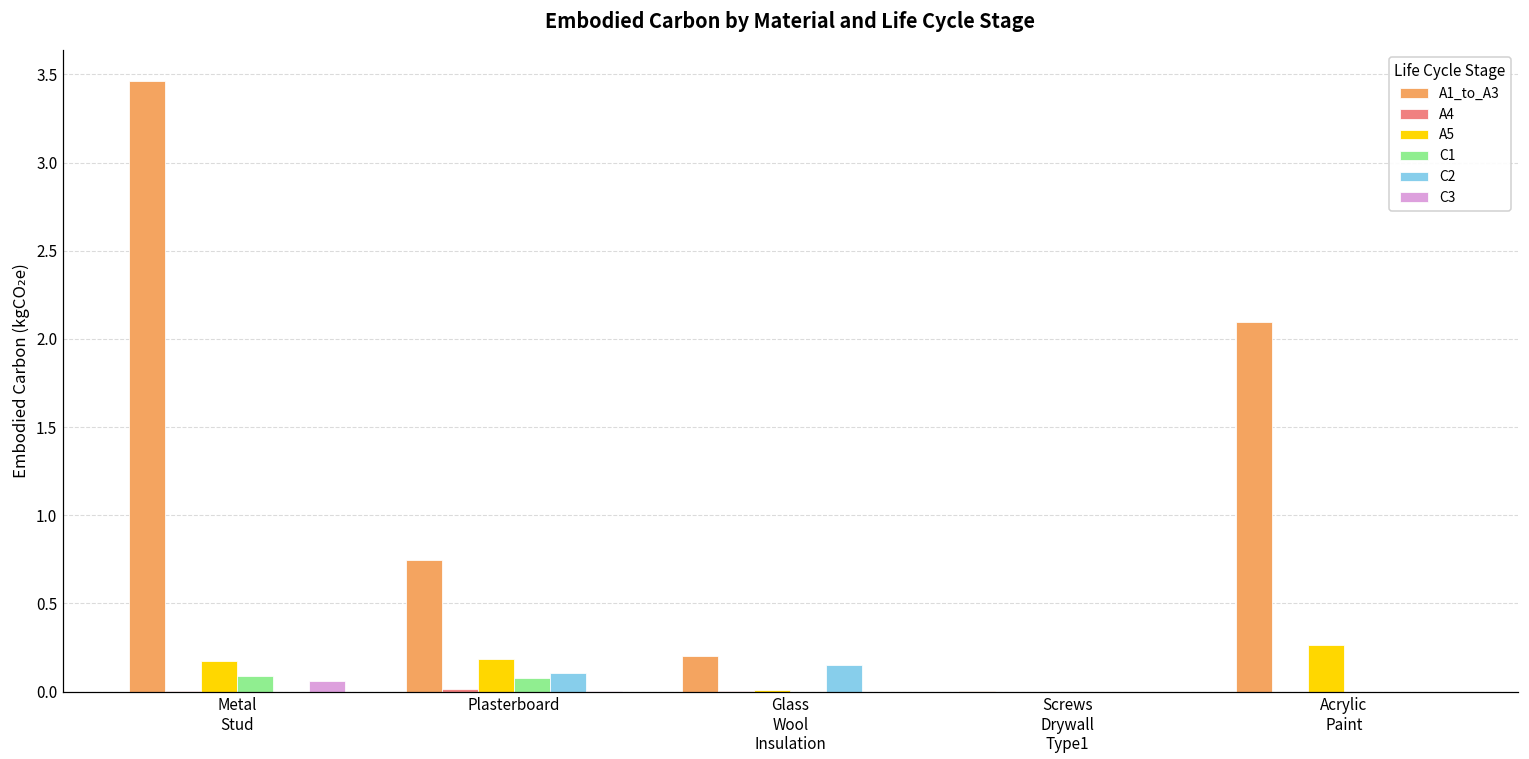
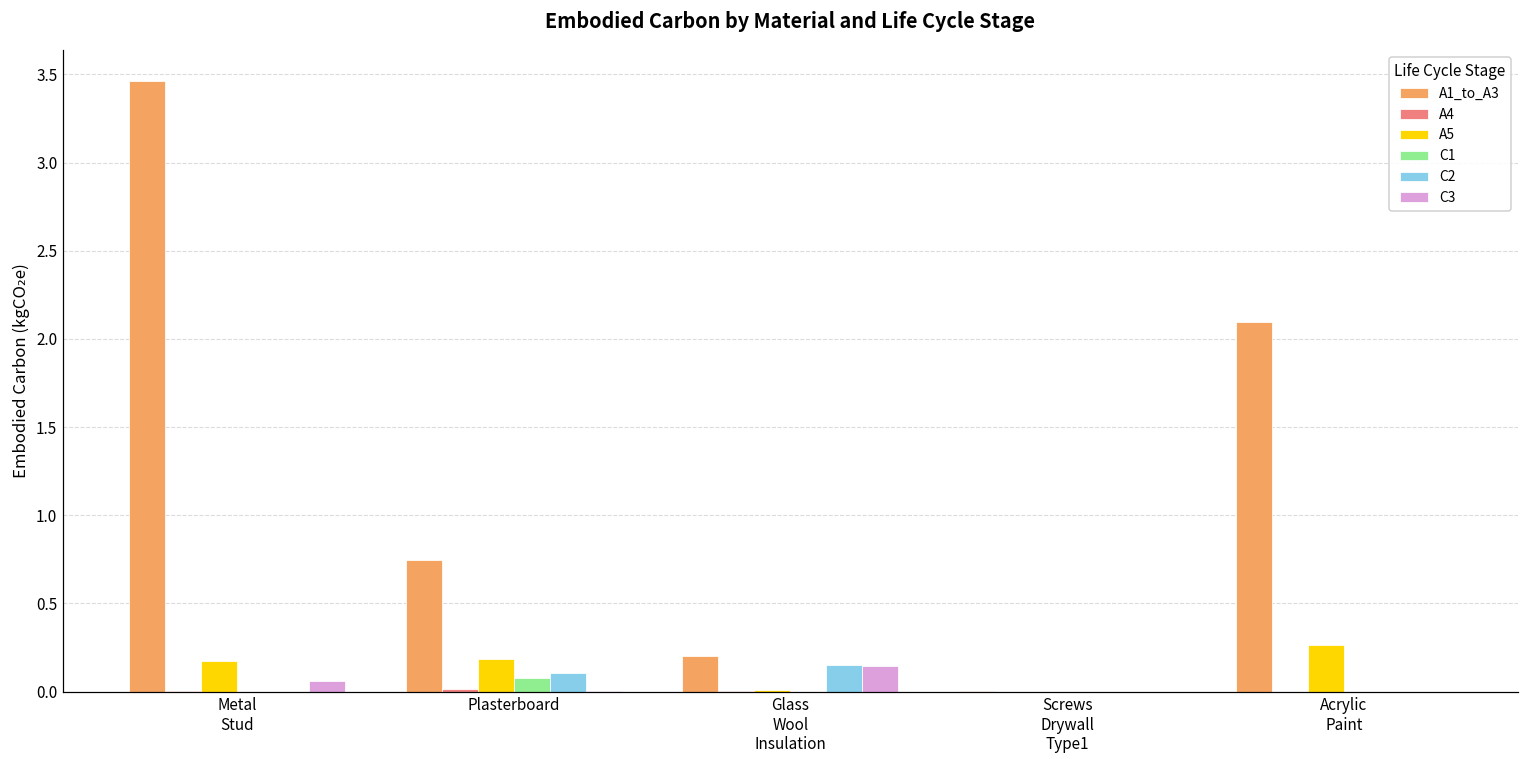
  {
    "A5": {
      "Metal Stud": 0.17,
      "Plasterboard": 0.19,
      "Acrylic Paint": 0.27
    },
    "C1": {
-     "Metal Stud": 0.09,
+     "Metal Stud": 0.00,
      "Plasterboard": 0.08,
      "Glass Wool Insulation": 0.00
    },
    "C2": {
      "Plasterboard": 0.11,
      "Glass Wool Insulation": 0.15
    },
    "C3": {
      "Metal Stud": 0.06,
-     "Glass Wool Insulation": 0.00
+     "Glass Wool Insulation": 0.15
    }
  }
